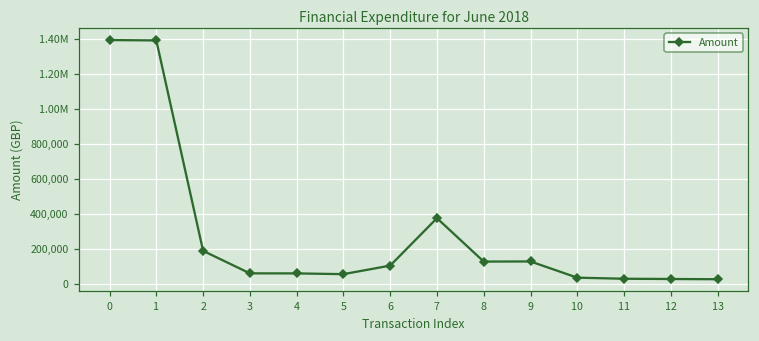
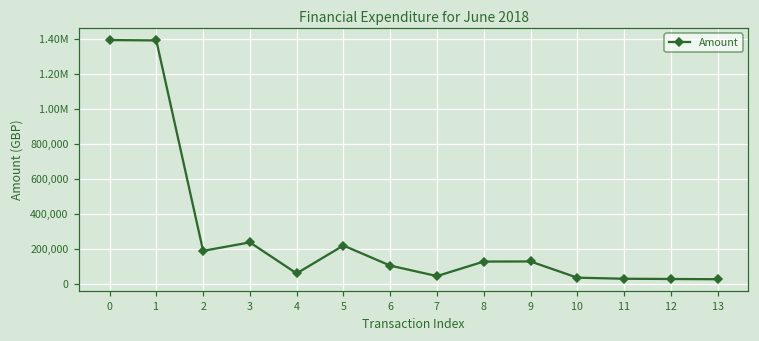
  {
    "0": "1,390,000",
    "1": "1,390,000",
    "2": "190,000",
-   "3": "60,000",
+   "3": "240,000",
    "4": "60,000",
-   "5": "50,000",
+   "5": "220,000",
    "6": "100,000",
-   "7": "370,000",
+   "7": "40,000",
    "8": "130,000",
    "9": "130,000",
    "10": "30,000",
    "11": "30,000",
    "12": "30,000",
    "13": "30,000"
  }
